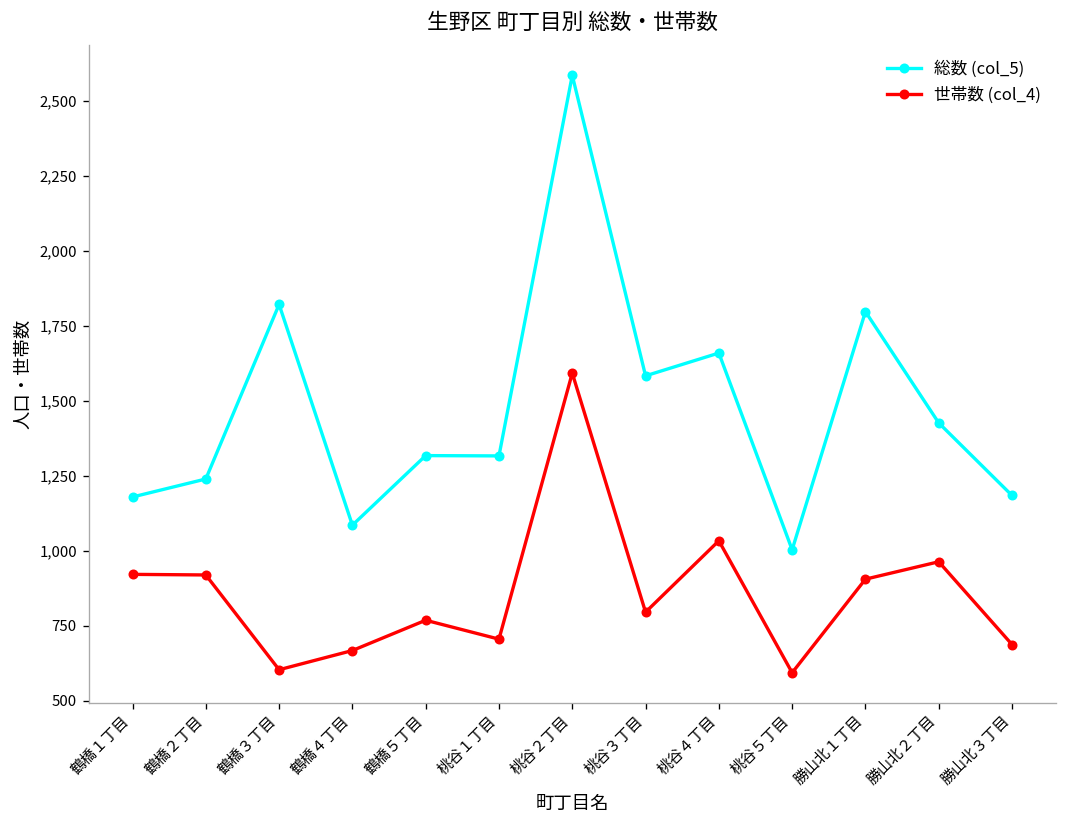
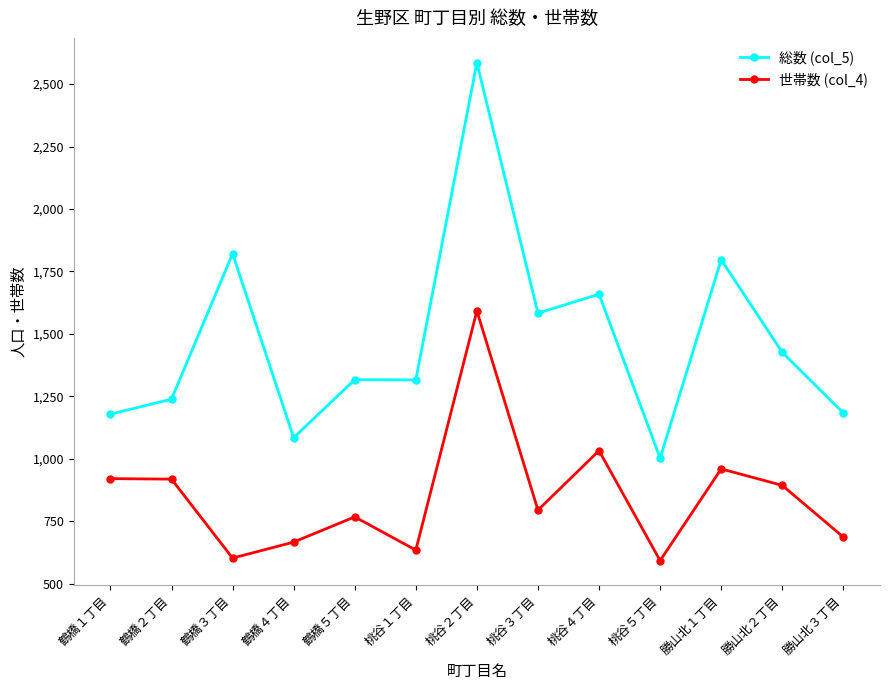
  {
    "総数 (col_5)": {
      "鶴橋１丁目": "1,180",
      "鶴橋２丁目": "1,240",
      "鶴橋３丁目": "1,820",
      "鶴橋４丁目": "1,090",
      "鶴橋５丁目": "1,320",
      "桃谷１丁目": "1,320",
      "桃谷２丁目": "2,590",
      "桃谷３丁目": "1,580",
      "桃谷４丁目": "1,660",
      "桃谷５丁目": "1,000",
      "勝山北１丁目": "1,800",
      "勝山北２丁目": "1,430",
      "勝山北３丁目": "1,180"
    },
    "世帯数 (col_4)": {
      "鶴橋１丁目": "920",
      "鶴橋２丁目": "920",
      "鶴橋３丁目": "600",
      "鶴橋４丁目": "670",
      "鶴橋５丁目": "770",
-     "桃谷１丁目": "710",
+     "桃谷１丁目": "640",
      "桃谷２丁目": "1,590",
      "桃谷３丁目": "800",
      "桃谷４丁目": "1,030",
      "桃谷５丁目": "590",
-     "勝山北１丁目": "910",
-     "勝山北２丁目": "960",
+     "勝山北１丁目": "960",
+     "勝山北２丁目": "890",
      "勝山北３丁目": "690"
    }
  }
